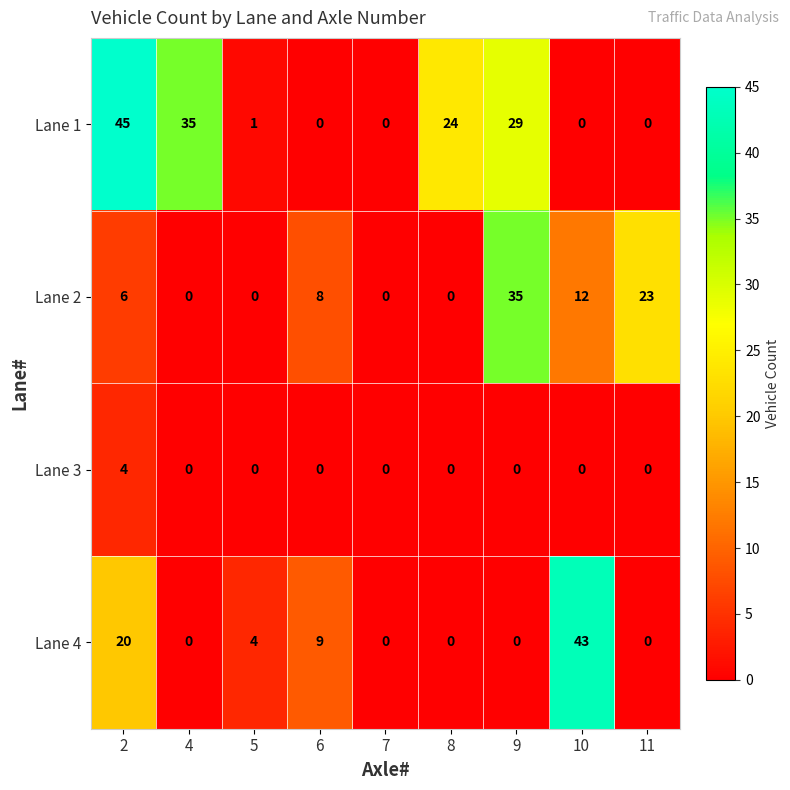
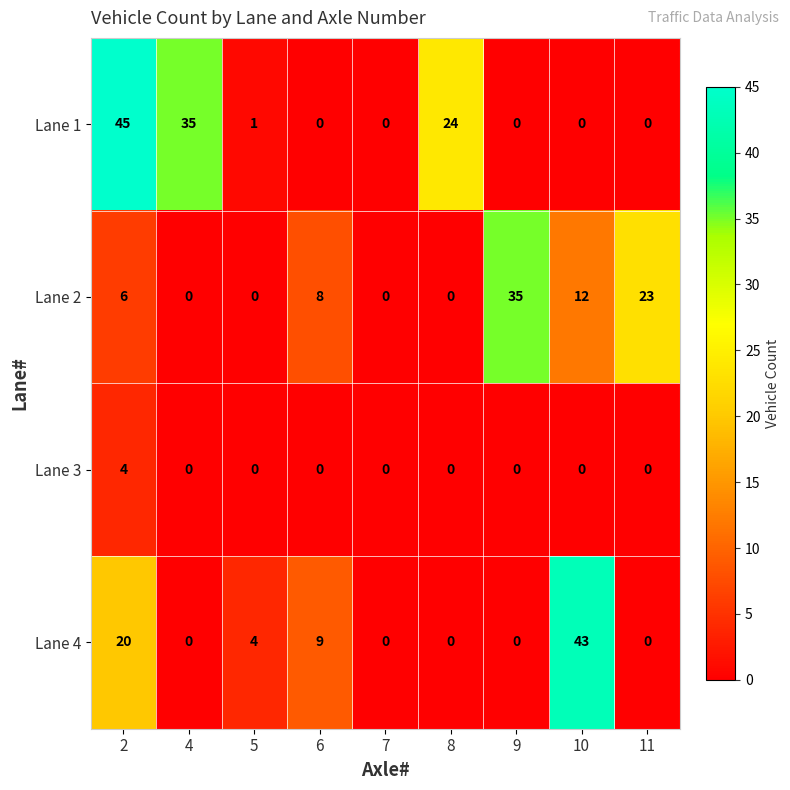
  {
    "Lane 1": {
      "2": 45,
      "4": 35,
      "5": 1,
      "6": 0,
      "7": 0,
      "8": 24,
-     "9": 29,
+     "9": 0,
      "10": 0,
      "11": 0
    },
    "Lane 2": {
      "2": 6,
      "4": 0,
      "5": 0,
      "6": 8,
      "7": 0,
      "8": 0,
      "9": 35,
      "10": 12,
      "11": 23
    },
    "Lane 3": {
      "2": 4,
      "4": 0,
      "5": 0,
      "6": 0,
      "7": 0,
      "8": 0,
      "9": 0,
      "10": 0,
      "11": 0
    },
    "Lane 4": {
      "2": 20,
      "4": 0,
      "5": 4,
      "6": 9,
      "7": 0,
      "8": 0,
      "9": 0,
      "10": 43,
      "11": 0
    }
  }
